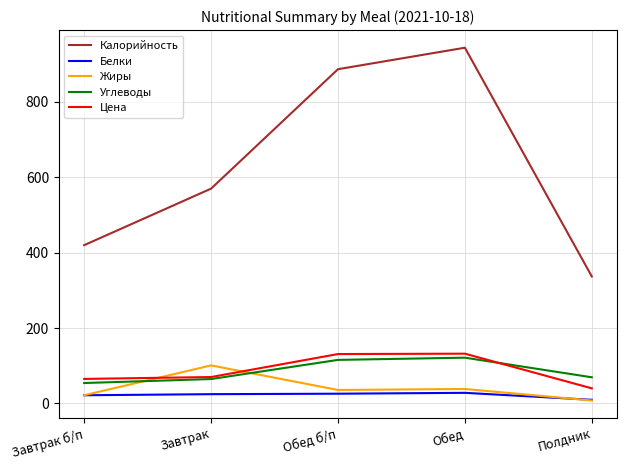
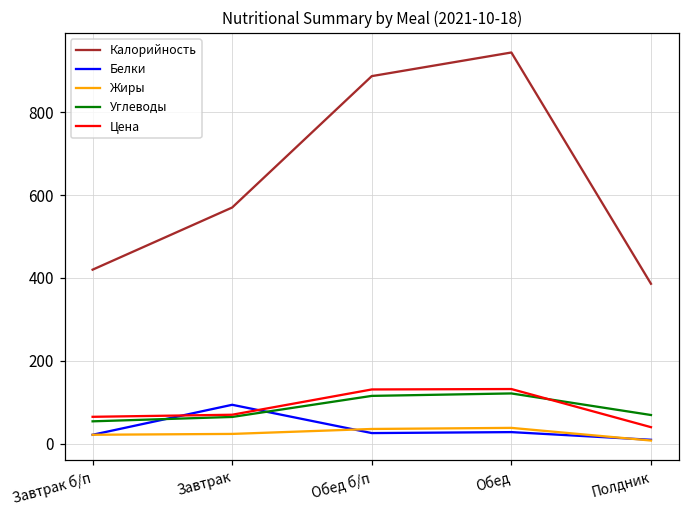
  {
    "Калорийность": {
      "Завтрак б/п": 420,
      "Завтрак": 570,
      "Обед б/п": 890,
      "Обед": 940,
-     "Полдник": 340
+     "Полдник": 390
    },
    "Белки": {
-     "Завтрак": 20,
+     "Завтрак": 90,
      "Обед б/п": 30,
      "Обед": 30
    },
    "Жиры": {
-     "Завтрак": 100,
+     "Завтрак": 20,
      "Обед б/п": 40,
      "Обед": 40
    },
    "Углеводы": {
      "Завтрак б/п": 50,
      "Обед б/п": 120,
      "Обед": 120,
      "Полдник": 70
    },
    "Цена": {
      "Завтрак б/п": 70,
      "Обед б/п": 130,
      "Обед": 130,
      "Полдник": 40
    }
  }
